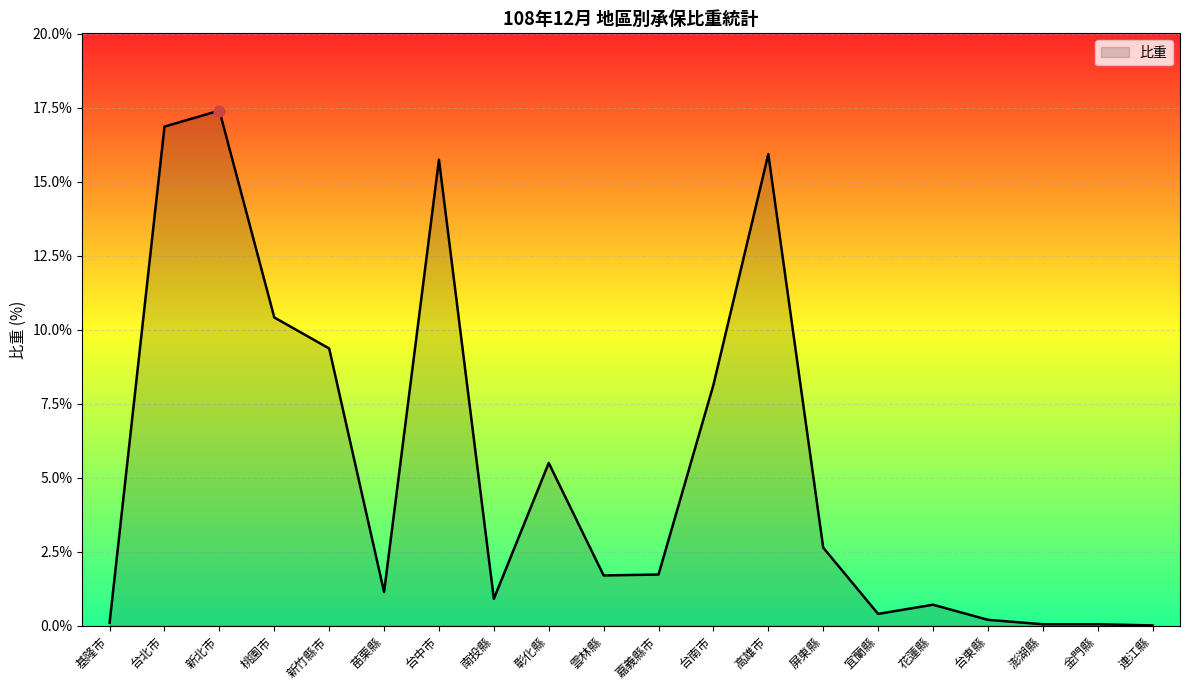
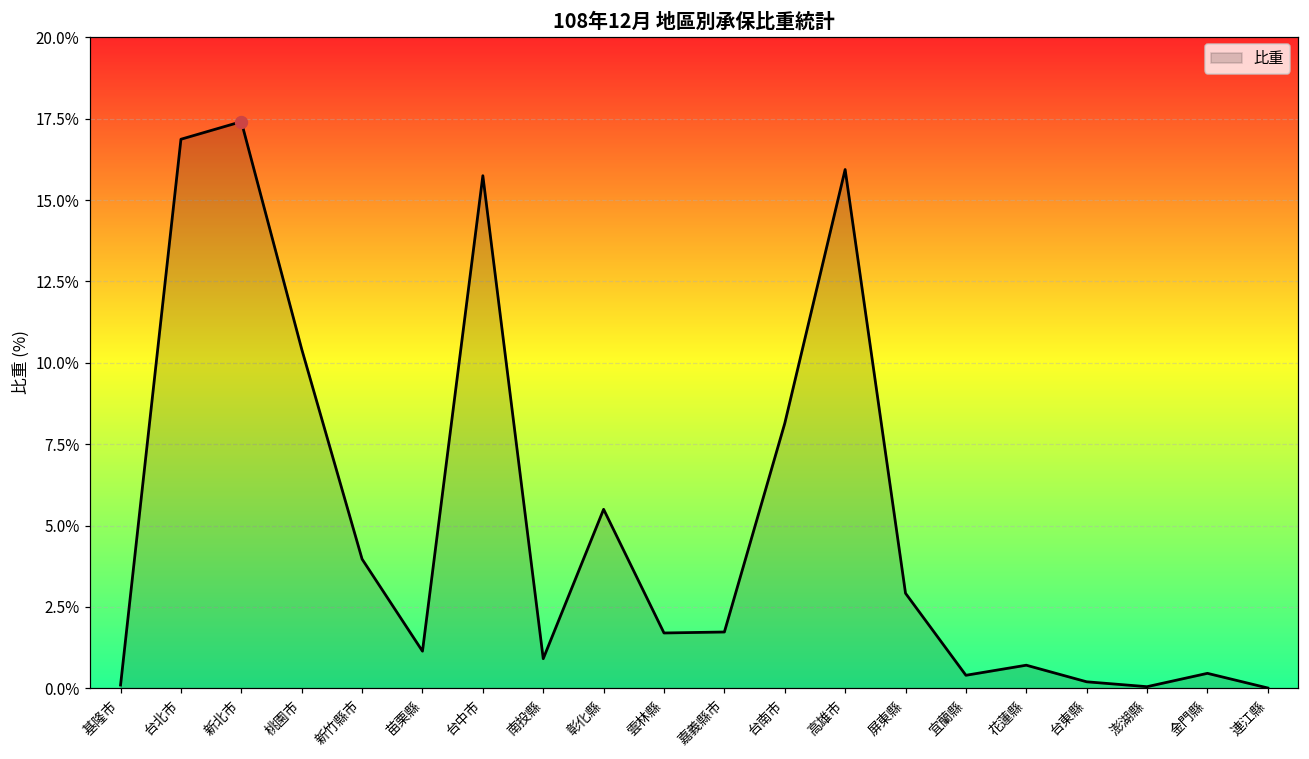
  {
    "比重": {
      "基隆市": "0.1%",
      "台北市": "16.9%",
      "桃園市": "10.4%",
-     "新竹縣市": "9.4%",
+     "新竹縣市": "4.0%",
      "苗栗縣": "1.1%",
      "台中市": "15.8%",
      "南投縣": "0.9%",
      "彰化縣": "5.5%",
      "雲林縣": "1.7%",
      "嘉義縣市": "1.7%",
      "台南市": "8.1%",
      "高雄市": "15.9%",
-     "屏東縣": "2.6%",
+     "屏東縣": "2.9%",
      "宜蘭縣": "0.4%",
      "花蓮縣": "0.7%",
      "台東縣": "0.2%",
      "澎湖縣": "0.1%",
-     "金門縣": "0.1%",
+     "金門縣": "0.5%",
      "連江縣": "0.0%"
    }
  }
